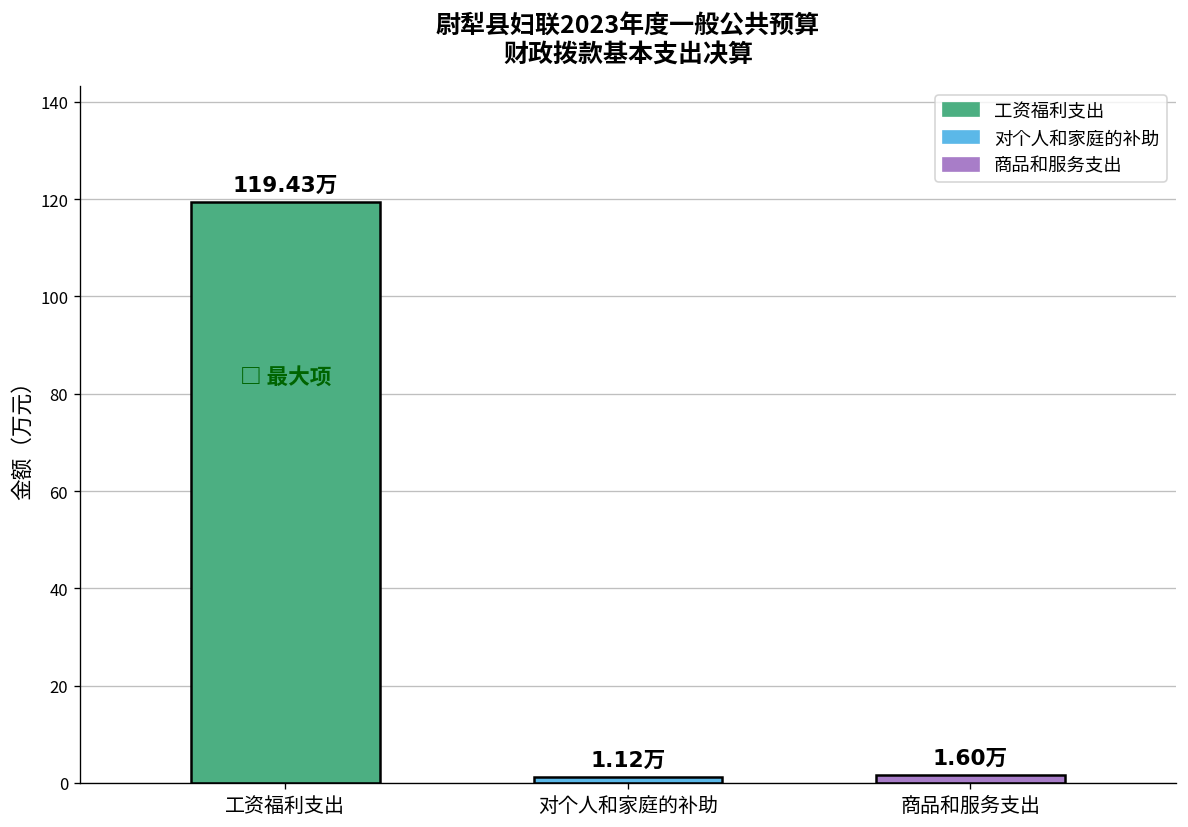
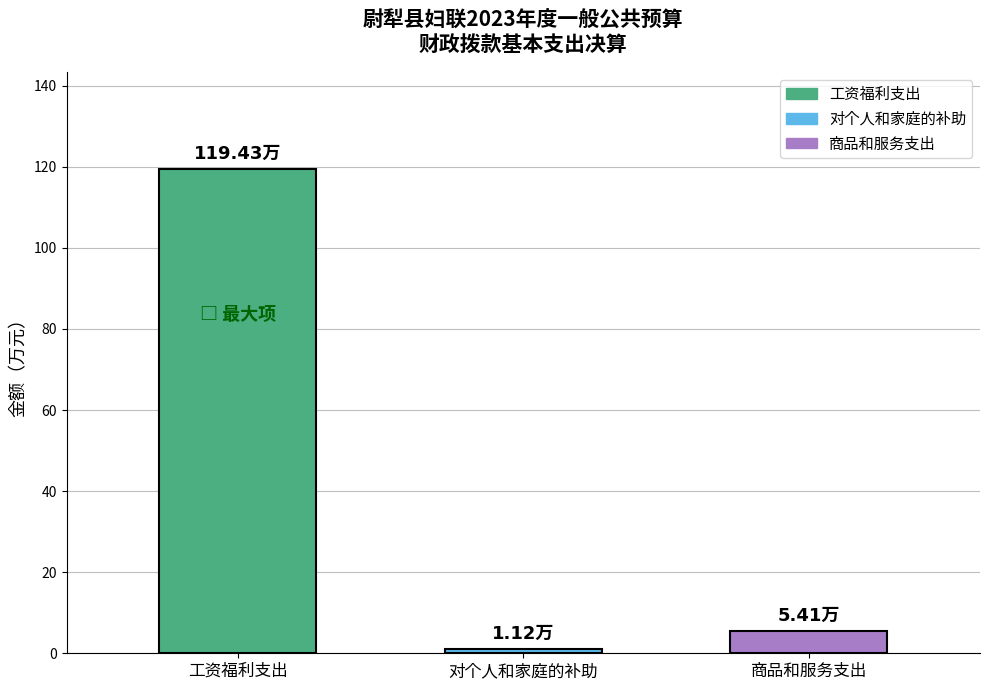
  {
    "工资福利支出": "119.43万",
    "对个人和家庭的补助": "1.12万",
-   "商品和服务支出": "1.60万"
+   "商品和服务支出": "5.41万"
  }
